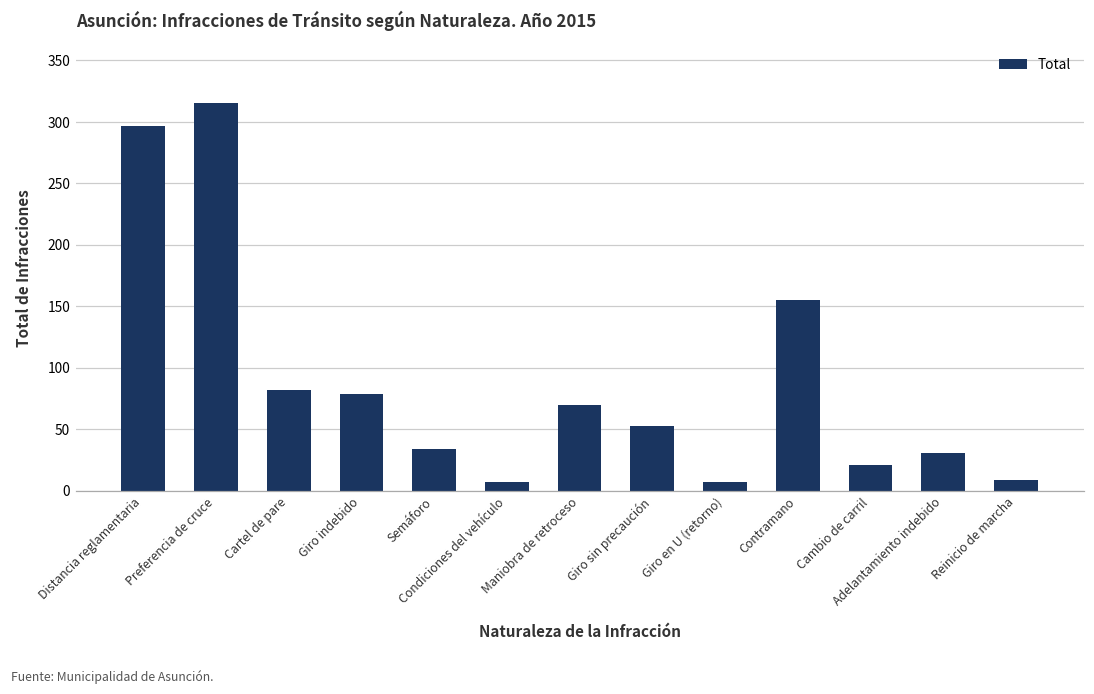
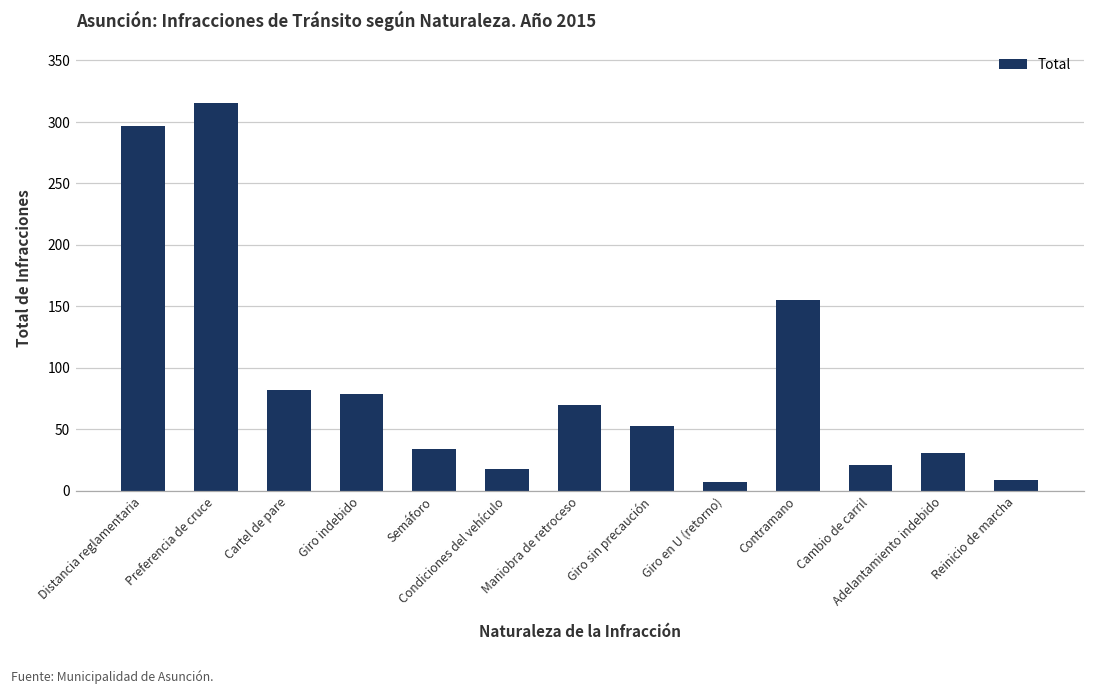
  {
    "Distancia reglamentaria": 297,
    "Preferencia de cruce": 315,
    "Cartel de pare": 82,
    "Giro indebido": 79,
    "Semáforo": 34,
-   "Condiciones del vehículo": 7,
+   "Condiciones del vehículo": 18,
    "Maniobra de retroceso": 70,
    "Giro sin precaución": 53,
    "Giro en U (retorno)": 7,
    "Contramano": 155,
    "Cambio de carril": 21,
    "Adelantamiento indebido": 31,
    "Reinicio de marcha": 9
  }
